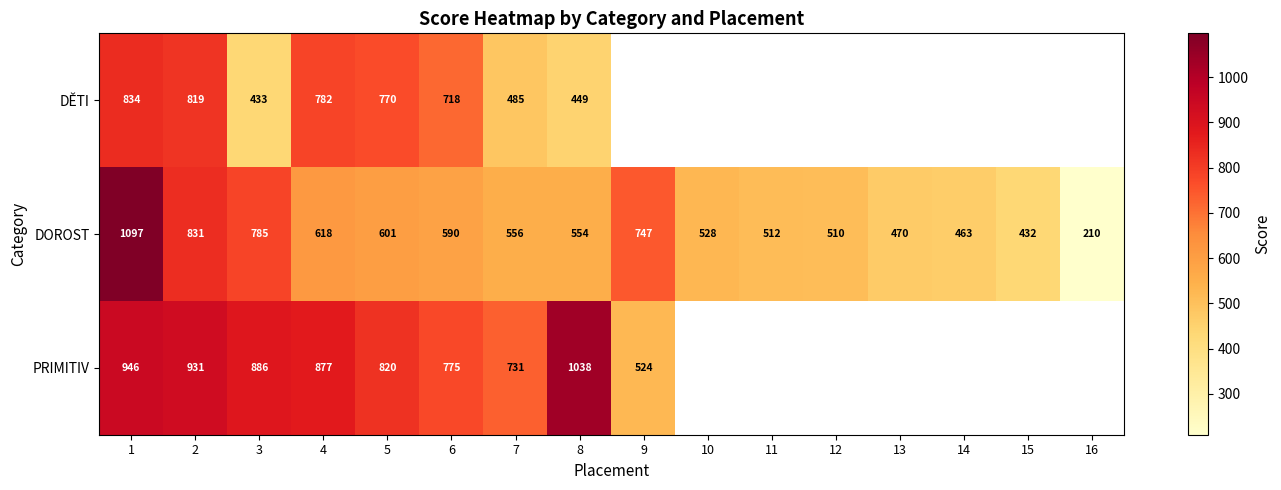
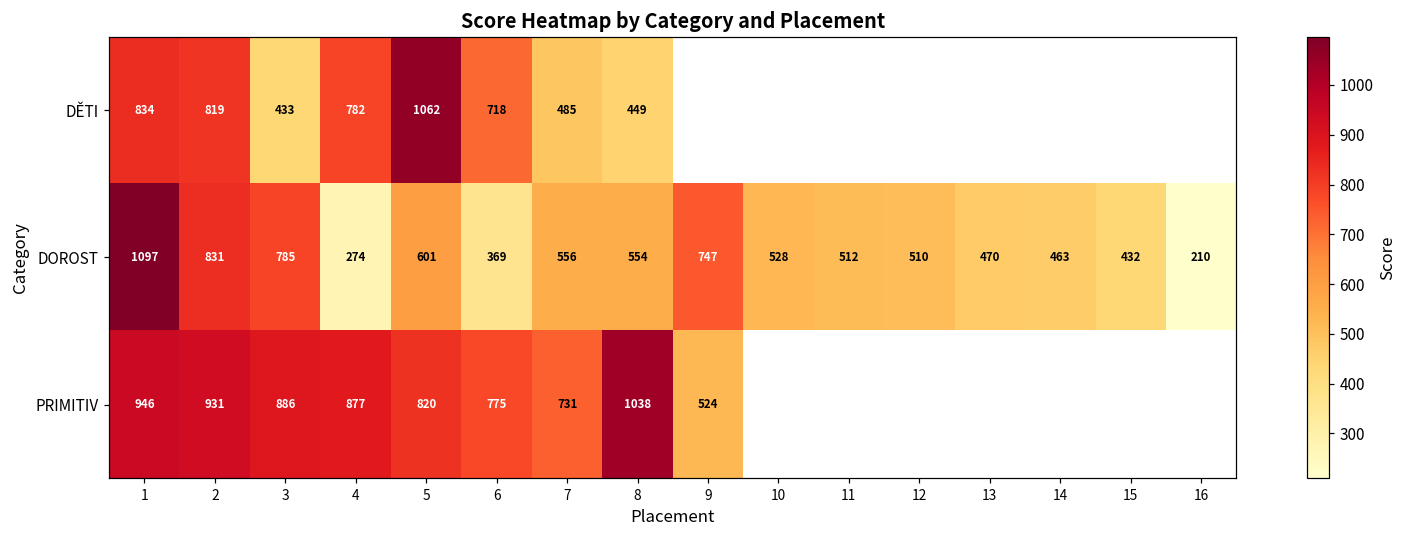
  {
    "DĚTI": {
      "1": 834,
      "2": 819,
      "3": 433,
      "4": 782,
-     "5": 770,
+     "5": 1062,
      "6": 718,
      "7": 485,
      "8": 449
    },
    "DOROST": {
      "1": 1097,
      "2": 831,
      "3": 785,
-     "4": 618,
+     "4": 274,
      "5": 601,
-     "6": 590,
+     "6": 369,
      "7": 556,
      "8": 554,
      "9": 747,
      "10": 528,
      "11": 512,
      "12": 510,
      "13": 470,
      "14": 463,
      "15": 432,
      "16": 210
    },
    "PRIMITIV": {
      "1": 946,
      "2": 931,
      "3": 886,
      "4": 877,
      "5": 820,
      "6": 775,
      "7": 731,
      "8": 1038,
      "9": 524
    }
  }
